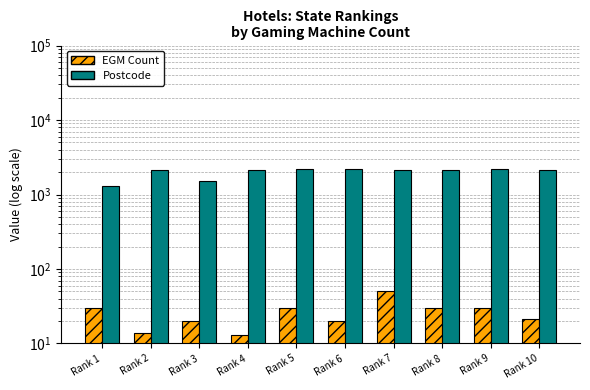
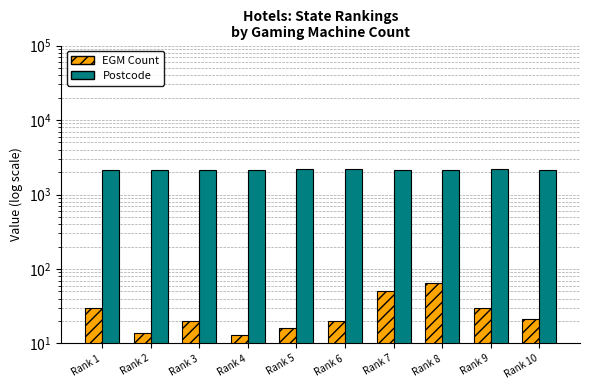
  {
    "EGM Count": {
      "Rank 1": 30,
      "Rank 2": 14,
      "Rank 3": 20,
      "Rank 4": 13,
-     "Rank 5": 30,
+     "Rank 5": 16,
      "Rank 6": 20,
      "Rank 7": 50,
-     "Rank 8": 30,
+     "Rank 8": 70,
      "Rank 9": 30,
      "Rank 10": 21
    },
    "Postcode": {
-     "Rank 1": 1300,
+     "Rank 1": 2100,
      "Rank 2": 2100,
-     "Rank 3": 1500,
+     "Rank 3": 2100,
      "Rank 4": 2100,
      "Rank 5": 2200,
      "Rank 6": 2200,
      "Rank 7": 2200,
      "Rank 8": 2200,
      "Rank 9": 2200,
      "Rank 10": 2200
    }
  }
